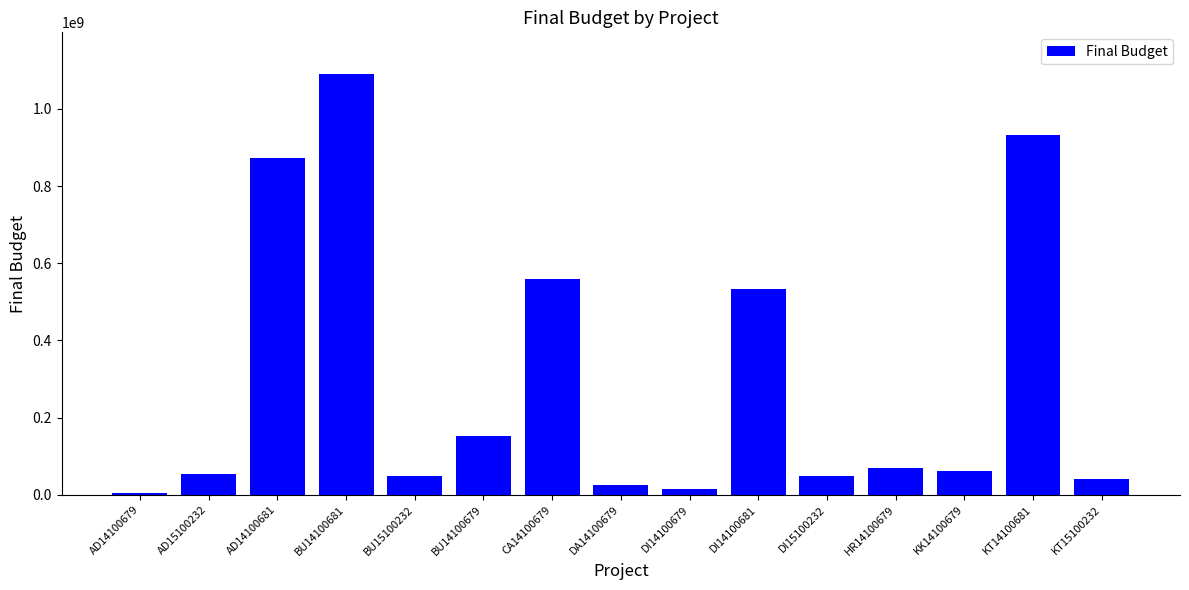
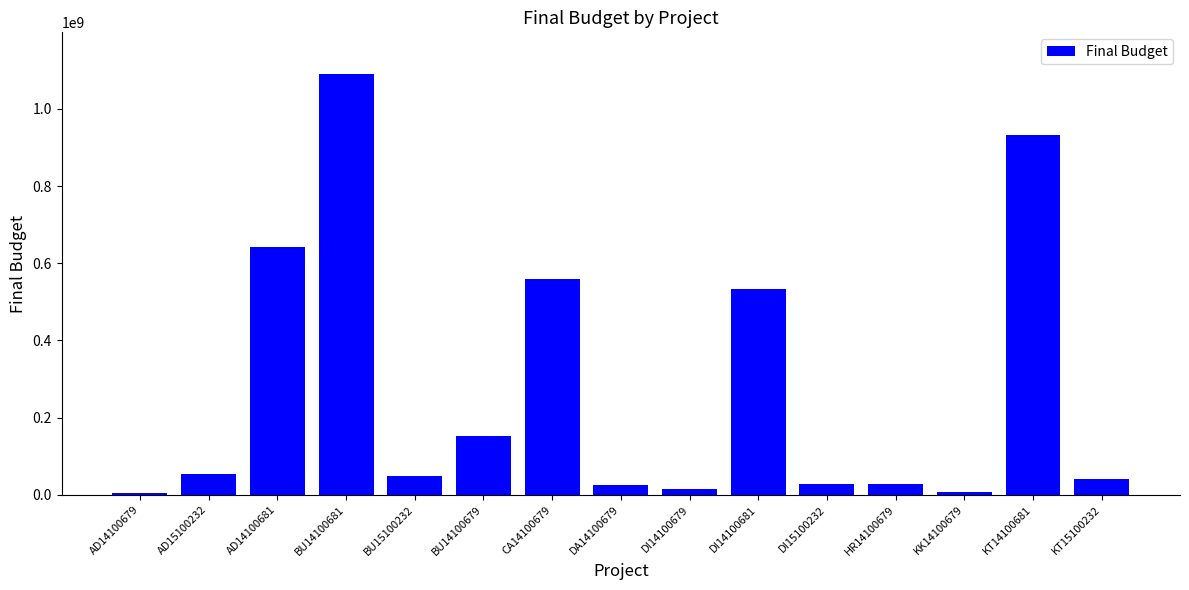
  {
    "AD15100232": 60000000,
-   "AD14100681": 870000000,
+   "AD14100681": 640000000,
    "BU14100681": 1090000000,
    "BU15100232": 50000000,
    "BU14100679": 150000000,
    "CA14100679": 560000000,
    "DA14100679": 20000000,
    "DI14100679": 10000000,
    "DI14100681": 530000000,
-   "DI15100232": 50000000,
-   "HR14100679": 70000000,
-   "KK14100679": 60000000,
+   "DI15100232": 30000000,
+   "HR14100679": 30000000,
+   "KK14100679": 10000000,
    "KT14100681": 930000000,
    "KT15100232": 40000000
  }
